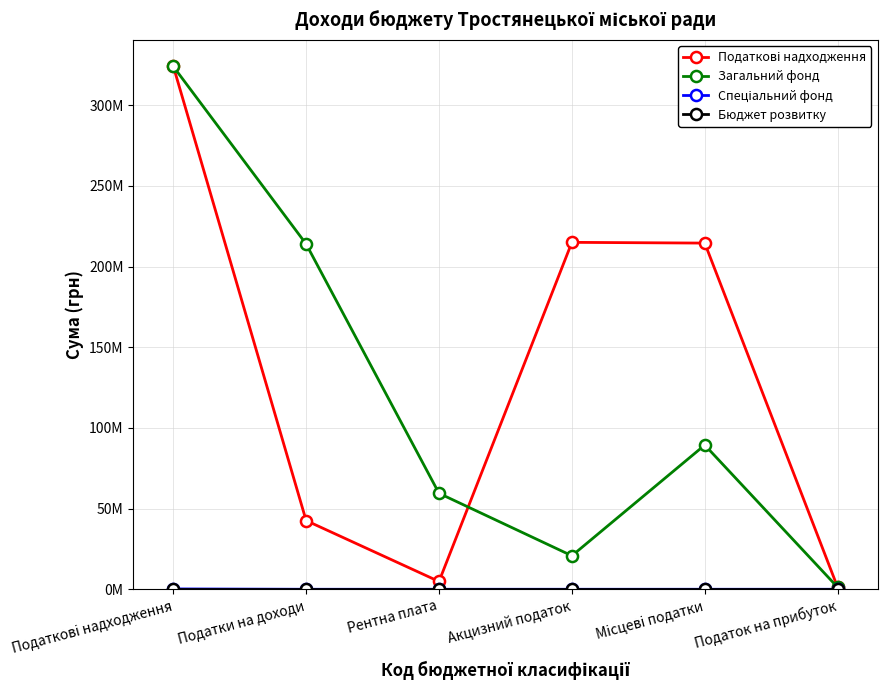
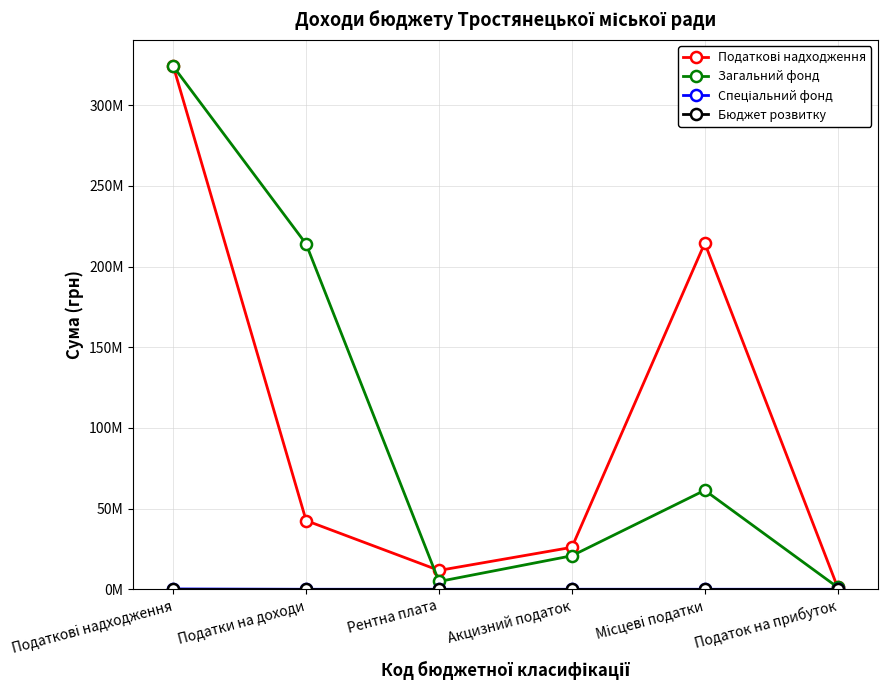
  {
    "Податкові надходження": {
      "Податки на доходи": 43000000,
-     "Рентна плата": 5000000,
-     "Акцизний податок": 215000000,
+     "Рентна плата": 12000000,
+     "Акцизний податок": 26000000,
      "Місцеві податки": 215000000
    },
    "Загальний фонд": {
      "Податки на доходи": 214000000,
-     "Рентна плата": 59000000,
+     "Рентна плата": 5000000,
      "Акцизний податок": 21000000,
-     "Місцеві податки": 89000000
+     "Місцеві податки": 61000000
    },
    "Бюджет розвитку": {
      "Податкові надходження": 0,
      "Податки на доходи": 0,
      "Рентна плата": 0,
      "Акцизний податок": 0,
      "Місцеві податки": 0
    }
  }
